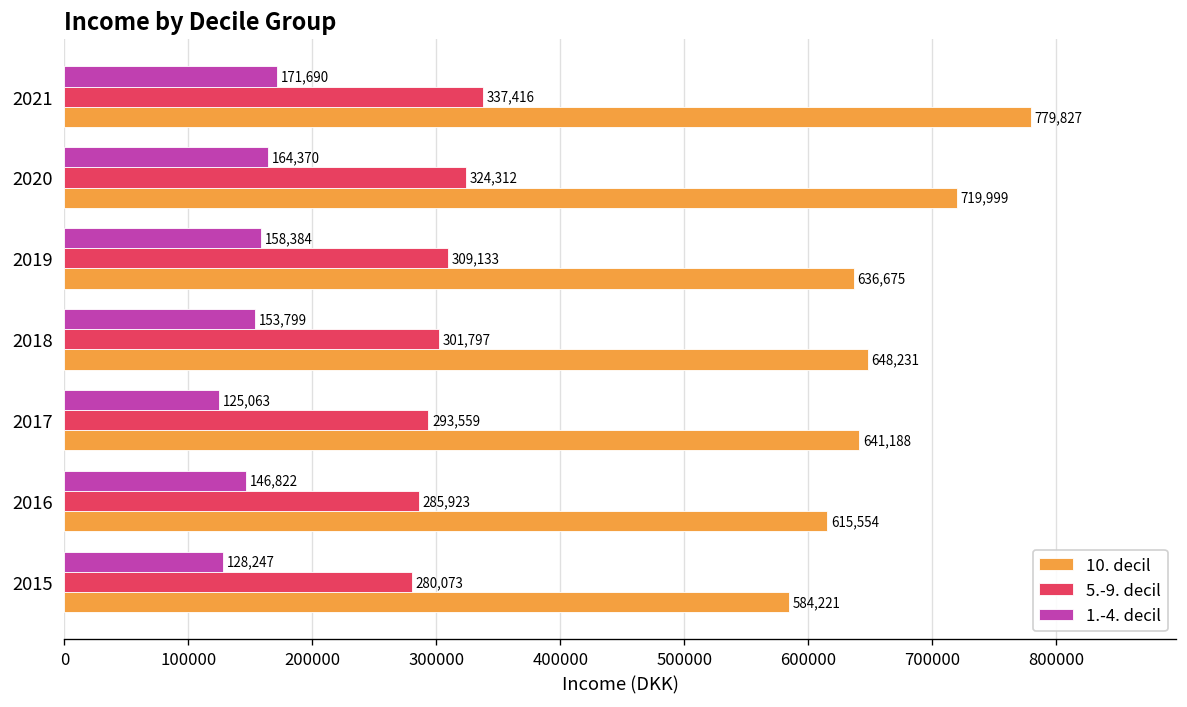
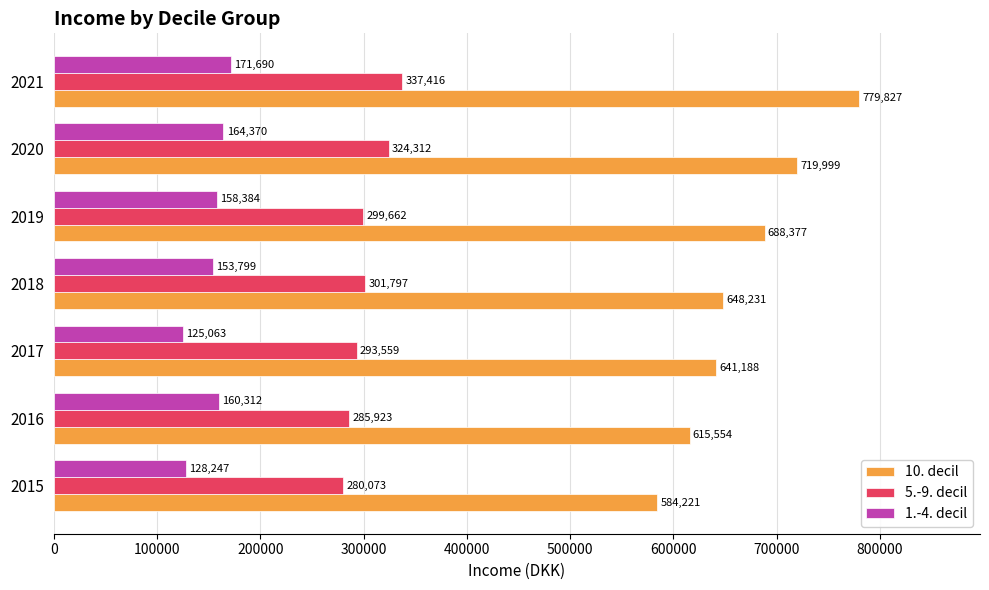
  {
    "10. decil": {
      "2021": "779,827",
      "2020": "719,999",
-     "2019": "636,675",
+     "2019": "688,377",
      "2018": "648,231",
      "2017": "641,188",
      "2016": "615,554",
      "2015": "584,221"
    },
    "5.-9. decil": {
      "2021": "337,416",
      "2020": "324,312",
-     "2019": "309,133",
+     "2019": "299,662",
      "2018": "301,797",
      "2017": "293,559",
      "2016": "285,923",
      "2015": "280,073"
    },
    "1.-4. decil": {
      "2021": "171,690",
      "2020": "164,370",
      "2019": "158,384",
      "2018": "153,799",
      "2017": "125,063",
-     "2016": "146,822",
+     "2016": "160,312",
      "2015": "128,247"
    }
  }
